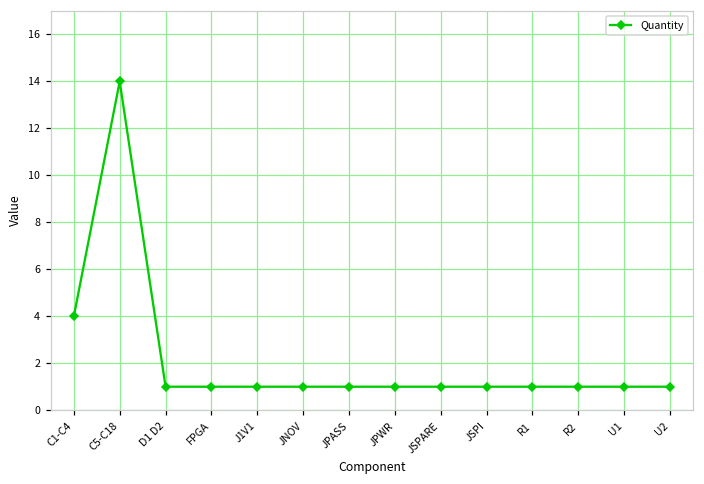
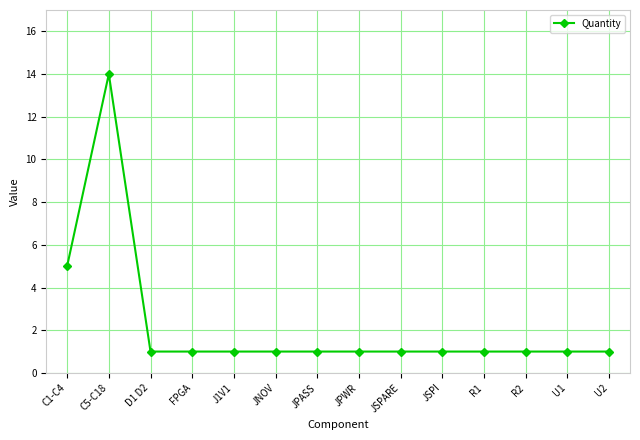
  {
-   "C1-C4": 4,
+   "C1-C4": 5,
    "C5-C18": 14,
    "D1 D2": 1,
    "FPGA": 1,
    "J1V1": 1,
    "JNOV": 1,
    "JPASS": 1,
    "JPWR": 1,
    "JSPARE": 1,
    "JSPI": 1,
    "R1": 1,
    "R2": 1,
    "U1": 1,
    "U2": 1
  }
